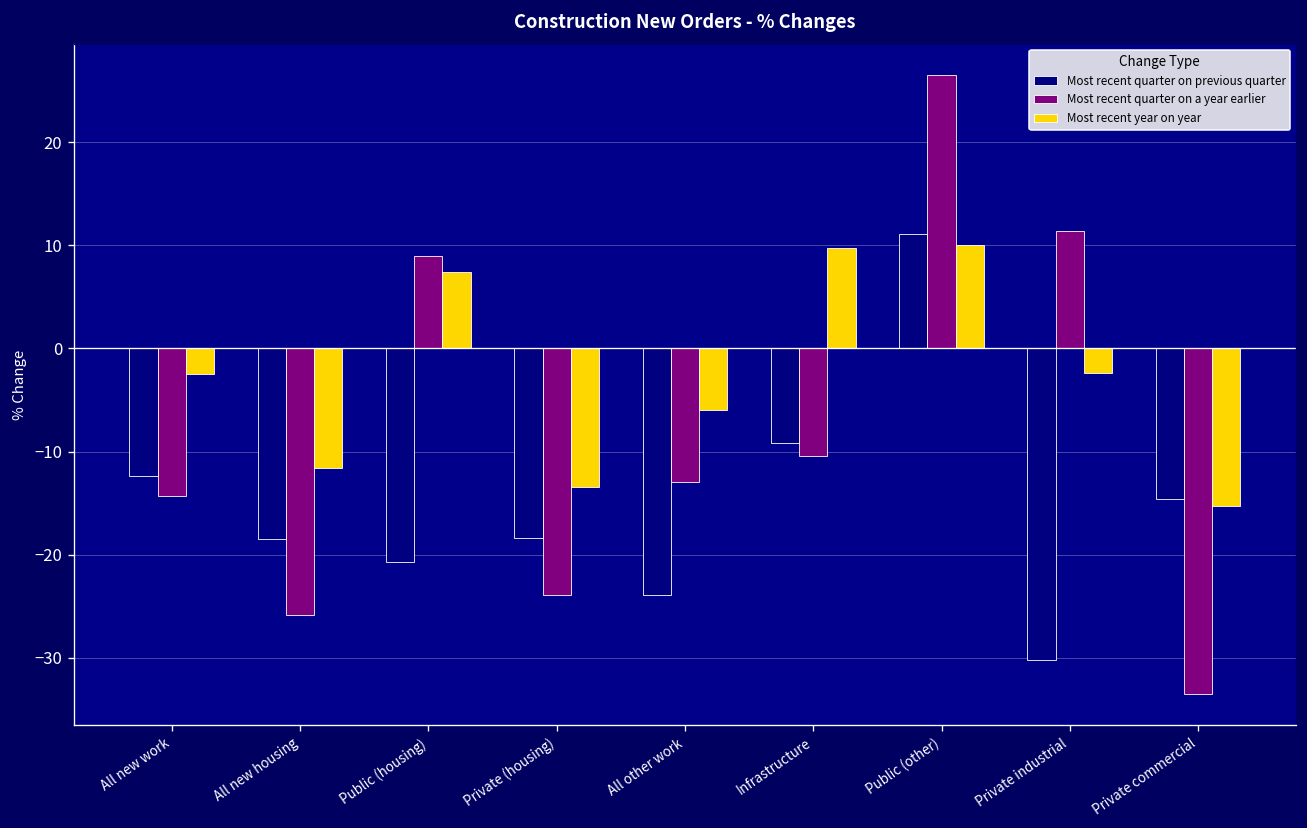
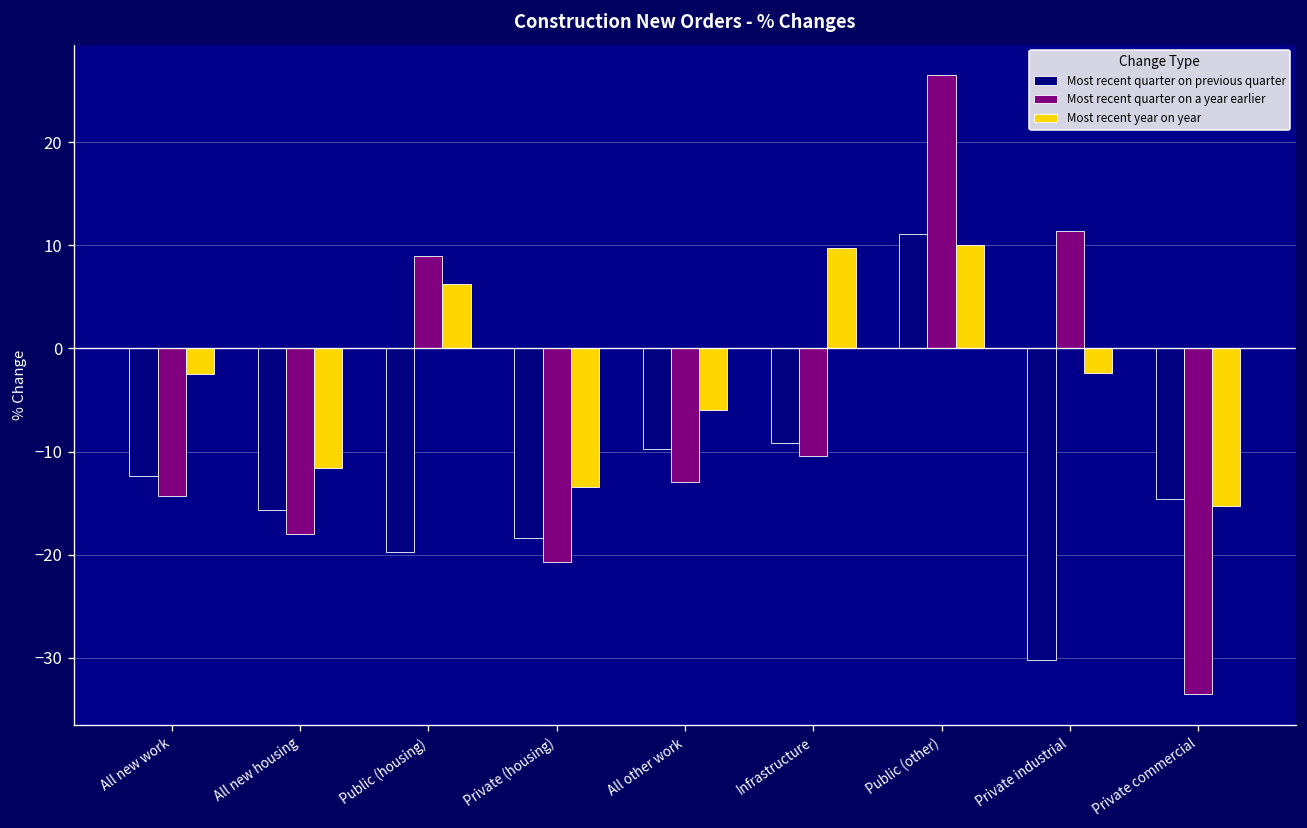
  {
    "Most recent quarter on previous quarter": {
      "All new work": -12,
-     "All new housing": -19,
-     "Public (housing)": -21,
+     "All new housing": -16,
+     "Public (housing)": -20,
      "Private (housing)": -18,
-     "All other work": -24,
+     "All other work": -10,
      "Infrastructure": -9,
      "Public (other)": 11,
      "Private industrial": -30,
      "Private commercial": -15
    },
    "Most recent quarter on a year earlier": {
      "All new work": -14,
-     "All new housing": -26,
+     "All new housing": -18,
      "Public (housing)": 9,
-     "Private (housing)": -24,
+     "Private (housing)": -21,
      "All other work": -13,
      "Infrastructure": -10,
      "Public (other)": 27,
      "Private industrial": 11,
      "Private commercial": -34
    },
    "Most recent year on year": {
      "All new work": -3,
      "All new housing": -12,
-     "Public (housing)": 7,
+     "Public (housing)": 6,
      "Private (housing)": -13,
      "All other work": -6,
      "Infrastructure": 10,
      "Public (other)": 10,
      "Private industrial": -2,
      "Private commercial": -15
    }
  }
